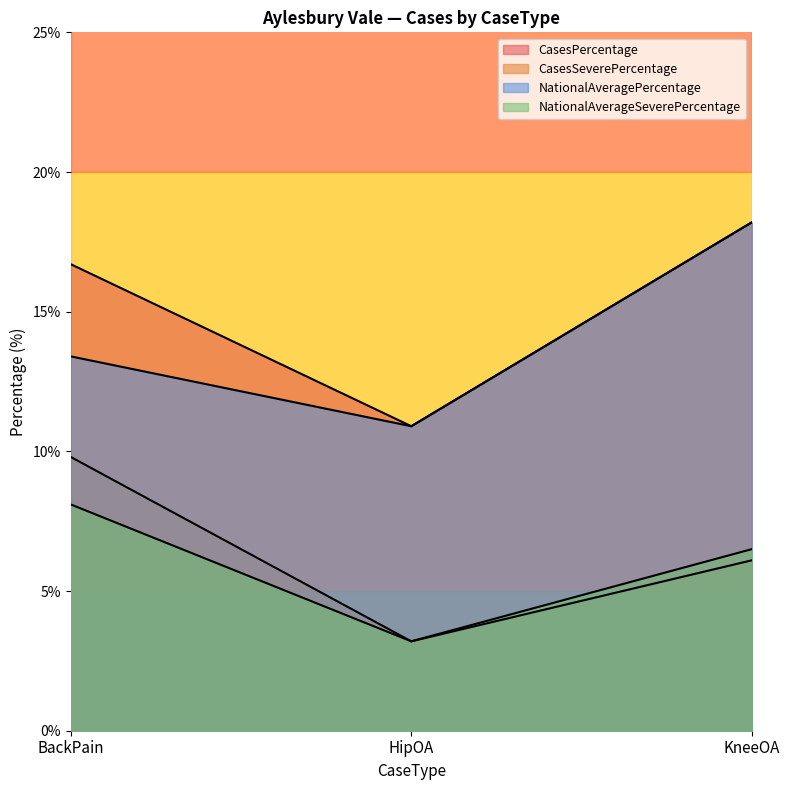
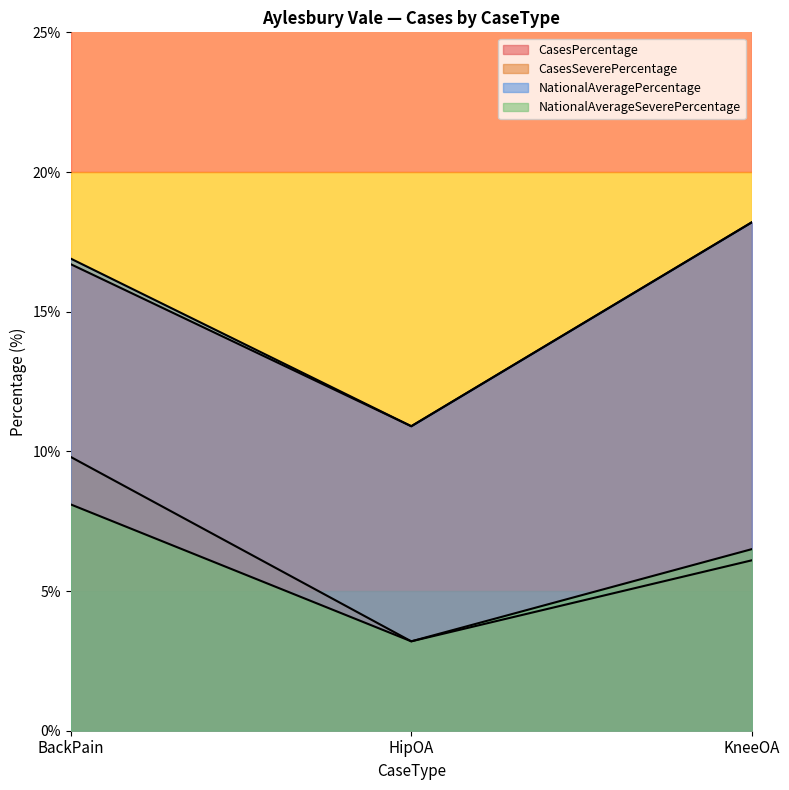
  {
    "NationalAveragePercentage": {
-     "BackPain": "13.4%"
+     "BackPain": "16.9%"
    },
    "NationalAverageSeverePercentage": {
      "BackPain": "8.1%",
      "KneeOA": "6.5%"
    }
  }
